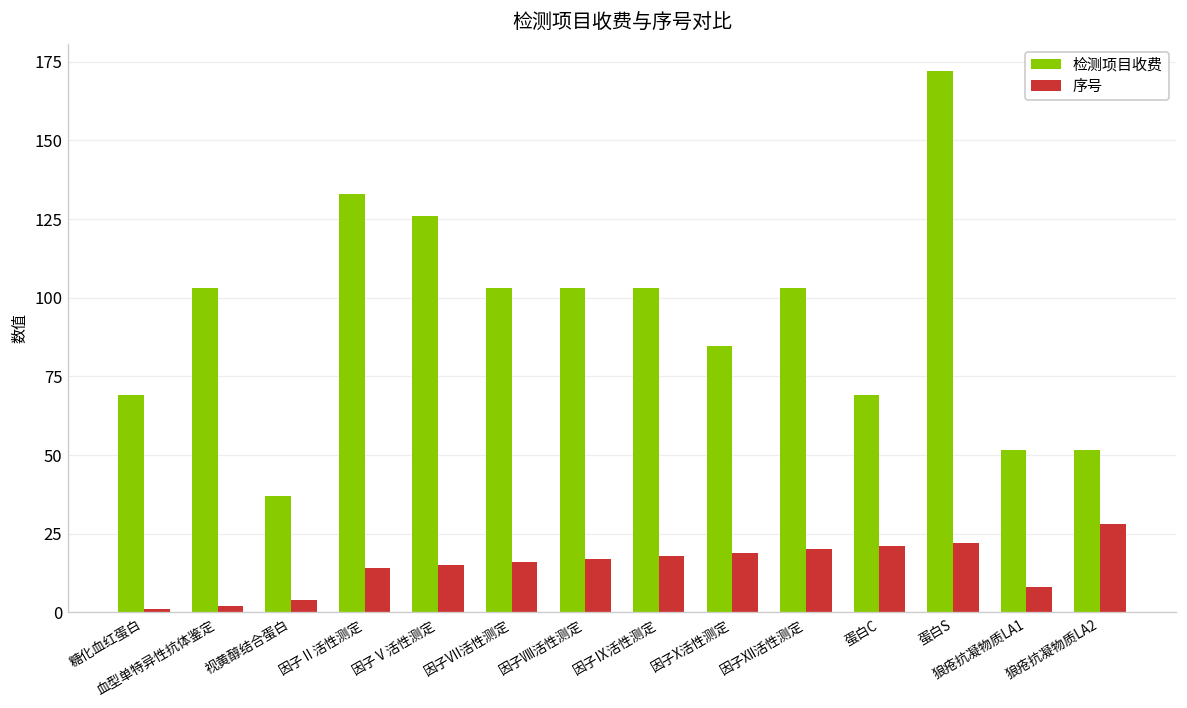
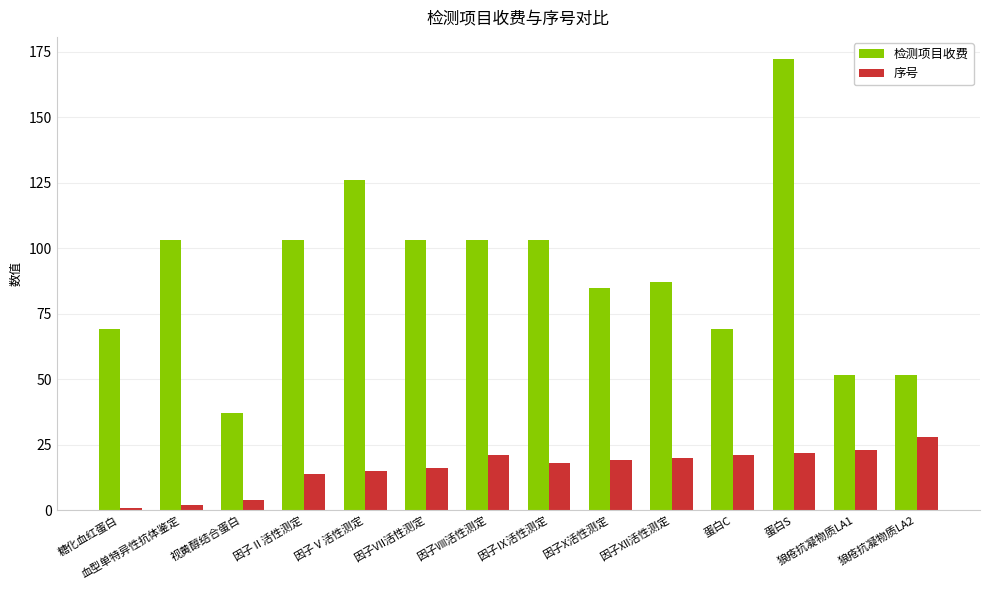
  {
    "检测项目收费": {
      "糖化血红蛋白": 69,
      "血型单特异性抗体鉴定": 103,
      "视黄醇结合蛋白": 37,
-     "因子Ⅱ活性测定": 133,
+     "因子Ⅱ活性测定": 103,
      "因子Ⅴ活性测定": 126,
      "因子VII活性测定": 103,
      "因子Ⅷ活性测定": 103,
      "因子Ⅸ活性测定": 103,
      "因子X活性测定": 85,
-     "因子Ⅻ活性测定": 103,
+     "因子Ⅻ活性测定": 87,
      "蛋白C": 69,
      "蛋白S": 172,
      "狼疮抗凝物质LA1": 51,
      "狼疮抗凝物质LA2": 51
    },
    "序号": {
      "糖化血红蛋白": 1,
      "血型单特异性抗体鉴定": 2,
      "视黄醇结合蛋白": 4,
      "因子Ⅱ活性测定": 14,
      "因子Ⅴ活性测定": 15,
      "因子VII活性测定": 16,
-     "因子Ⅷ活性测定": 17,
+     "因子Ⅷ活性测定": 21,
      "因子Ⅸ活性测定": 18,
      "因子X活性测定": 19,
      "因子Ⅻ活性测定": 20,
      "蛋白C": 21,
      "蛋白S": 22,
-     "狼疮抗凝物质LA1": 8,
+     "狼疮抗凝物质LA1": 23,
      "狼疮抗凝物质LA2": 28
    }
  }
